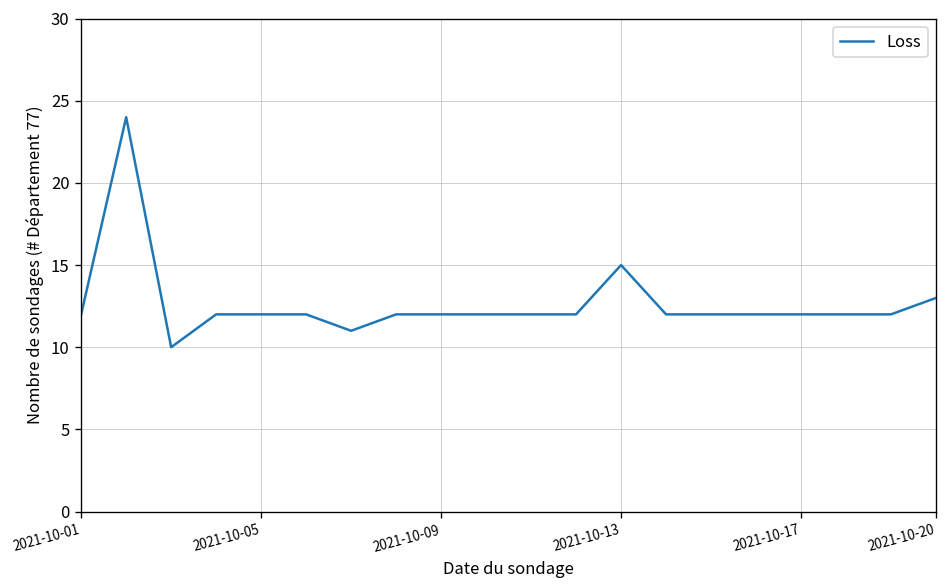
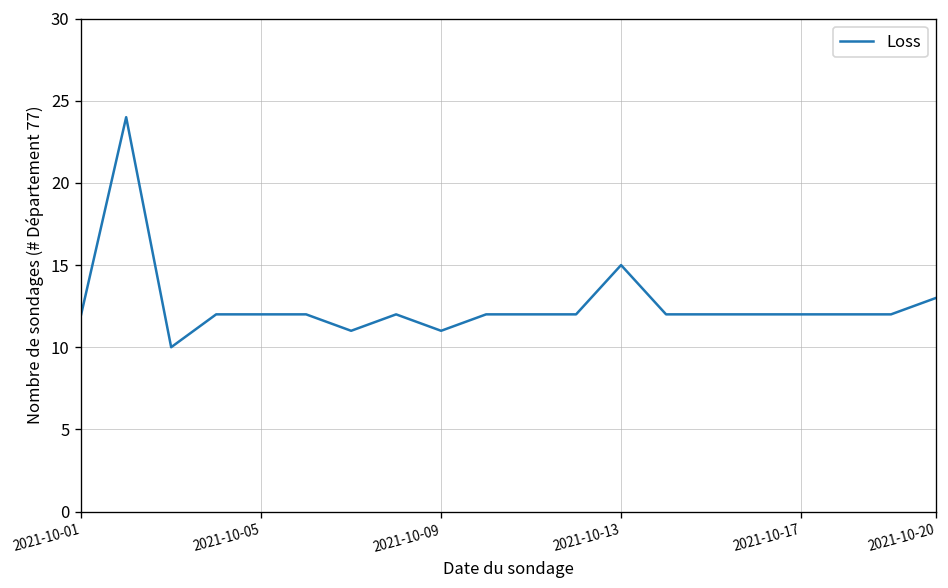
  {
    "2021-10-01": 12,
    "2021-10-05": 12,
-   "2021-10-09": 12,
+   "2021-10-09": 11,
    "2021-10-13": 15,
    "2021-10-17": 12,
    "2021-10-20": 13
  }
